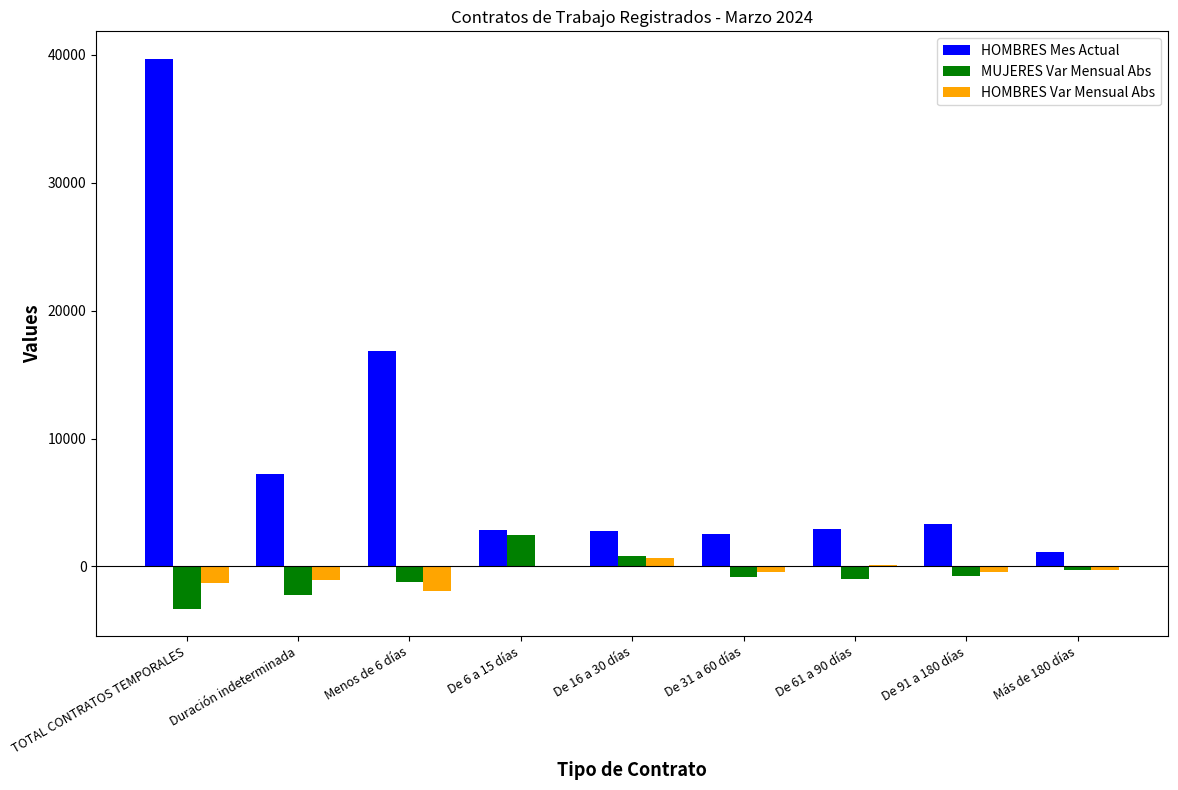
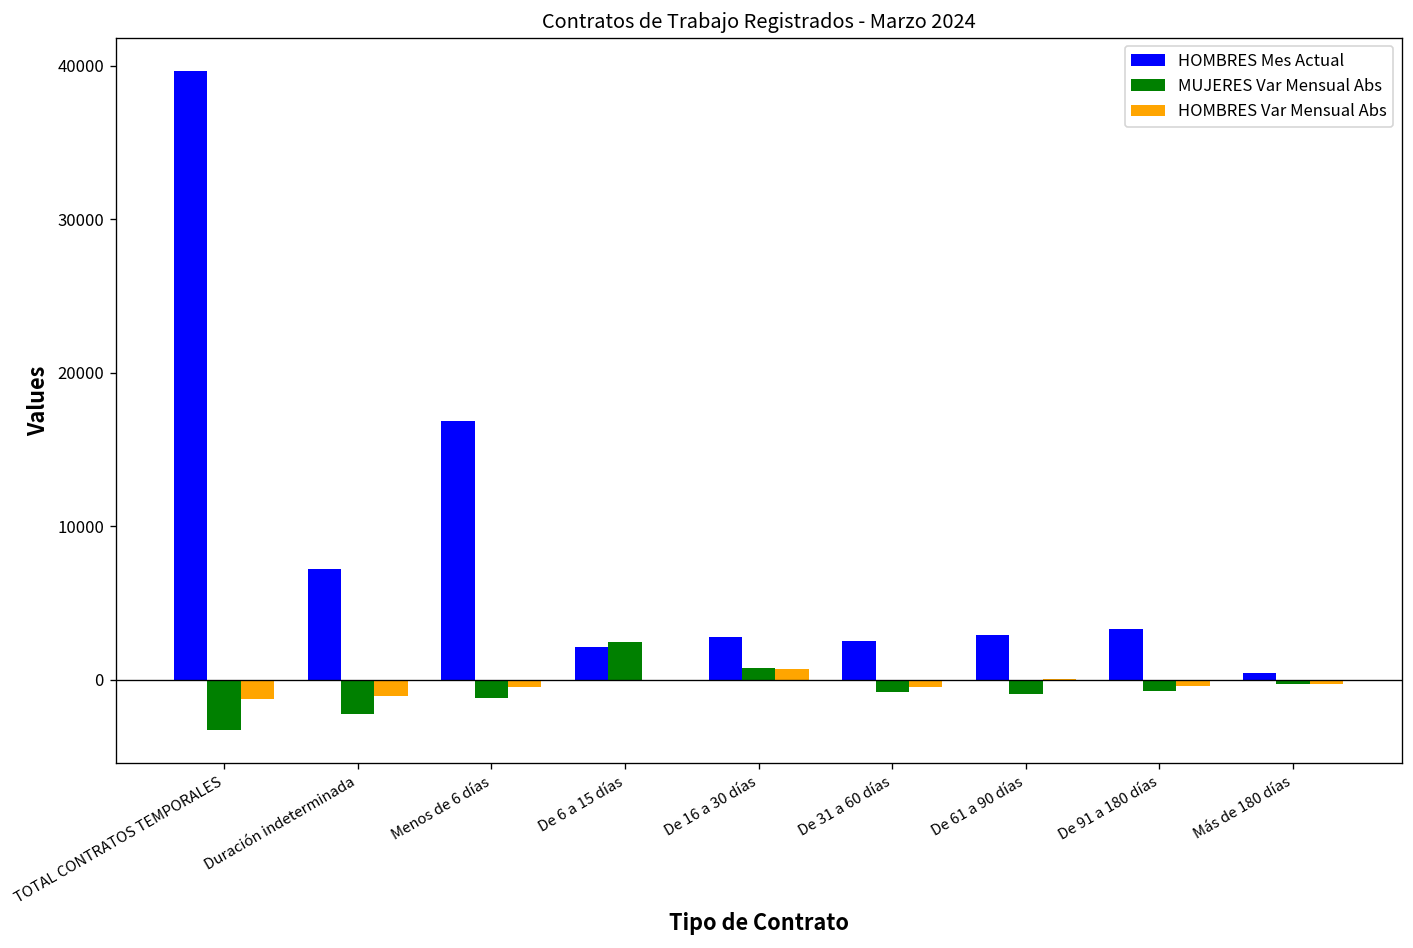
  {
    "HOMBRES Mes Actual": {
      "TOTAL CONTRATOS TEMPORALES": 39700,
      "Duración indeterminada": 7200,
      "Menos de 6 días": 16900,
-     "De 6 a 15 días": 2900,
+     "De 6 a 15 días": 2100,
      "De 16 a 30 días": 2800,
      "De 31 a 60 días": 2500,
      "De 61 a 90 días": 2900,
      "De 91 a 180 días": 3300,
-     "Más de 180 días": 1100
+     "Más de 180 días": 500
    },
    "MUJERES Var Mensual Abs": {
      "TOTAL CONTRATOS TEMPORALES": -3300,
      "Duración indeterminada": -2200,
      "Menos de 6 días": -1200,
      "De 6 a 15 días": 2500,
      "De 16 a 30 días": 800,
      "De 31 a 60 días": -800,
      "De 61 a 90 días": -1000,
      "De 91 a 180 días": -800,
      "Más de 180 días": -300
    },
    "HOMBRES Var Mensual Abs": {
      "TOTAL CONTRATOS TEMPORALES": -1300,
      "Duración indeterminada": -1100,
-     "Menos de 6 días": -1900,
+     "Menos de 6 días": -400,
      "De 16 a 30 días": 700,
      "De 31 a 60 días": -500,
      "De 91 a 180 días": -400,
      "Más de 180 días": -300
    }
  }
